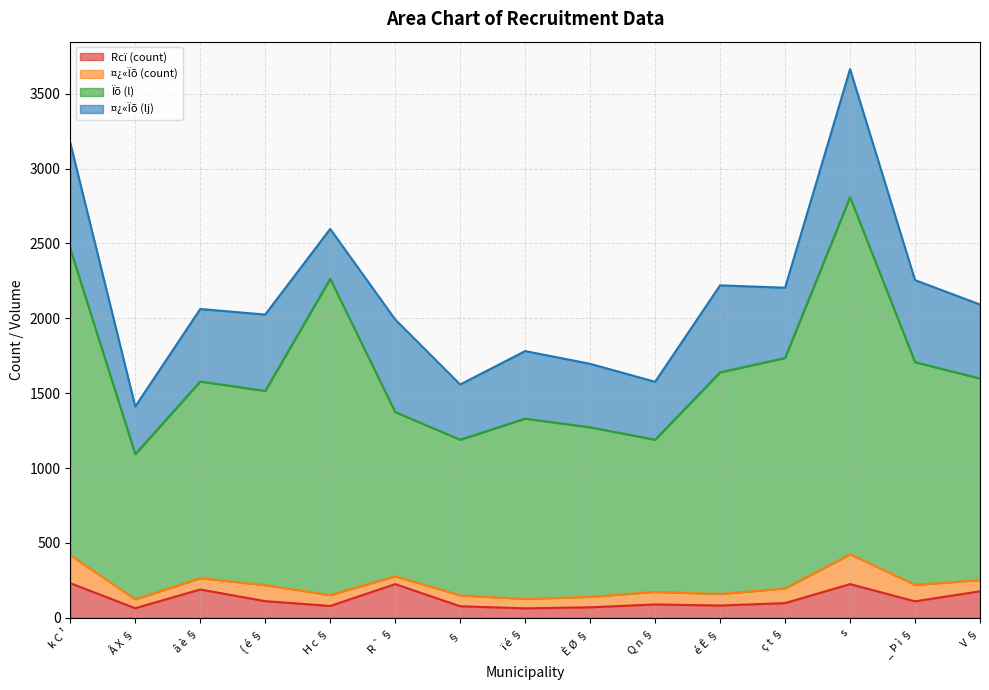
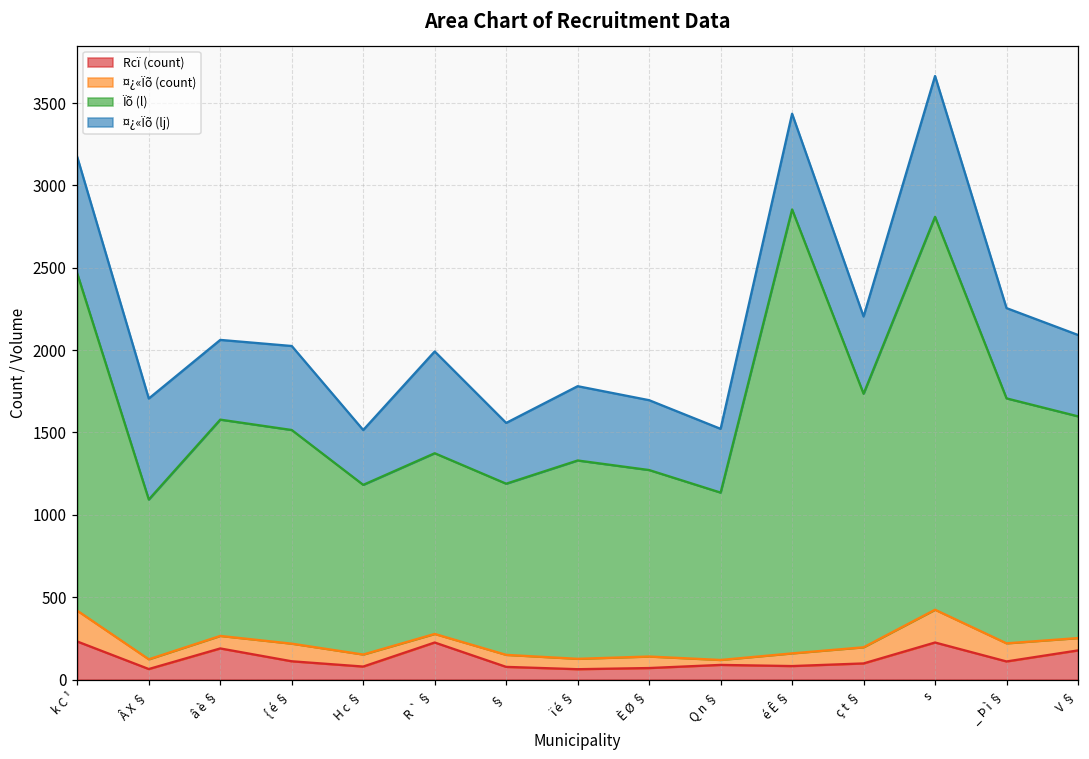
  {
    "Rcï (count)": {
      "k C ¹": 230,
      "Â X §": 60,
      "â è §": 190,
      "{ é §": 110,
      "H c §": 80,
      "R ` §": 230,
      "§": 80,
      "ï é §": 60,
      "È Ø §": 70,
      "Q n §": 90,
      "é Ê §": 80,
      "ç t §": 100,
      "s": 230,
      "_ Þ ì §": 110,
      "V §": 180
    },
    "¤¿«Ïõ (count)": {
      "k C ¹": 190,
      "Â X §": 60,
      "â è §": 80,
      "{ é §": 110,
      "H c §": 70,
      "R ` §": 50,
      "§": 70,
      "ï é §": 60,
      "È Ø §": 70,
-     "Q n §": 80,
+     "Q n §": 30,
      "é Ê §": 80,
      "ç t §": 100,
      "s": 200,
      "_ Þ ì §": 110,
      "V §": 80
    },
    "Ïõ (l)": {
      "k C ¹": 2050,
      "Â X §": 970,
      "â è §": 1310,
      "{ é §": 1300,
-     "H c §": 2110,
+     "H c §": 1030,
      "R ` §": 1100,
      "§": 1040,
      "ï é §": 1200,
      "È Ø §": 1130,
      "Q n §": 1020,
-     "é Ê §": 1480,
+     "é Ê §": 2700,
      "ç t §": 1540,
      "s": 2390,
      "_ Þ ì §": 1490,
      "V §": 1350
    },
    "¤¿«Ïõ (lj)": {
      "k C ¹": 710,
-     "Â X §": 320,
+     "Â X §": 610,
      "â è §": 480,
      "{ é §": 510,
      "H c §": 330,
      "R ` §": 620,
      "§": 370,
      "ï é §": 450,
      "È Ø §": 420,
      "Q n §": 390,
      "é Ê §": 580,
      "ç t §": 470,
      "s": 860,
      "_ Þ ì §": 550,
      "V §": 490
    }
  }
